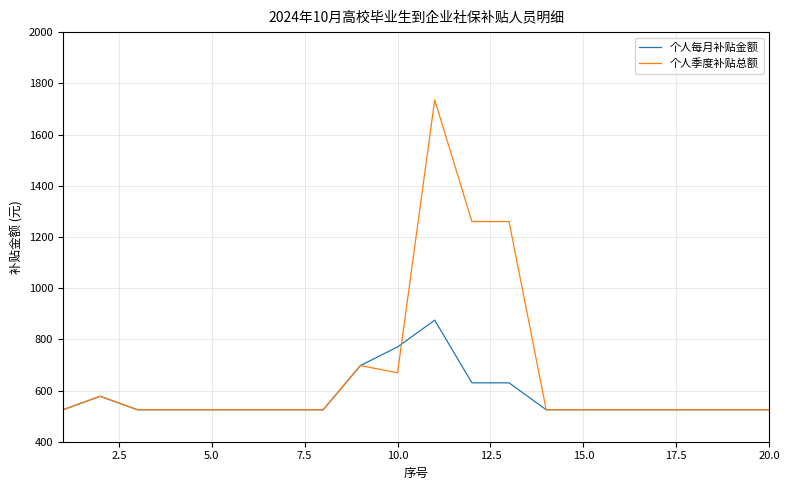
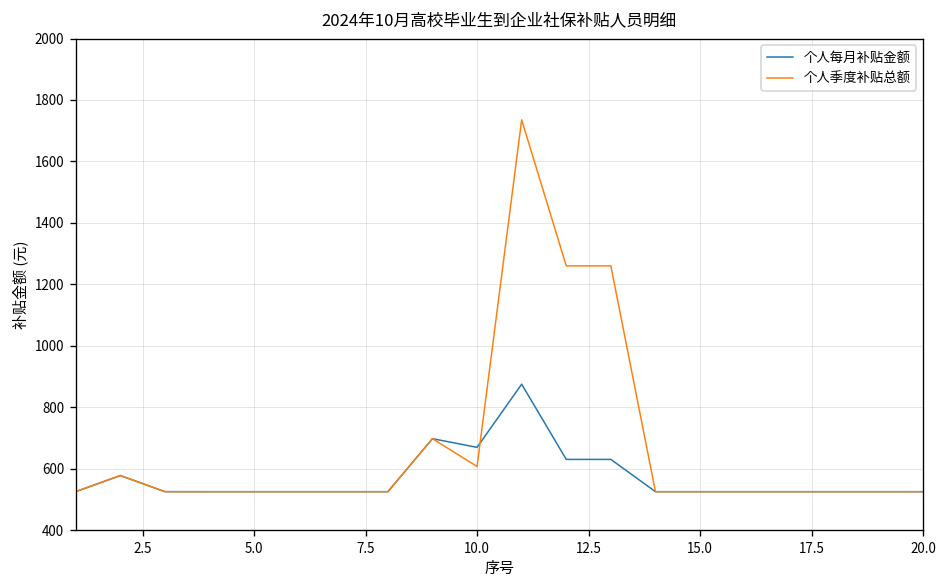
  {
    "个人每月补贴金额": {
-     "10.0": 770
+     "10.0": 670
    },
    "个人季度补贴总额": {
-     "10.0": 670
+     "10.0": 610
    }
  }
